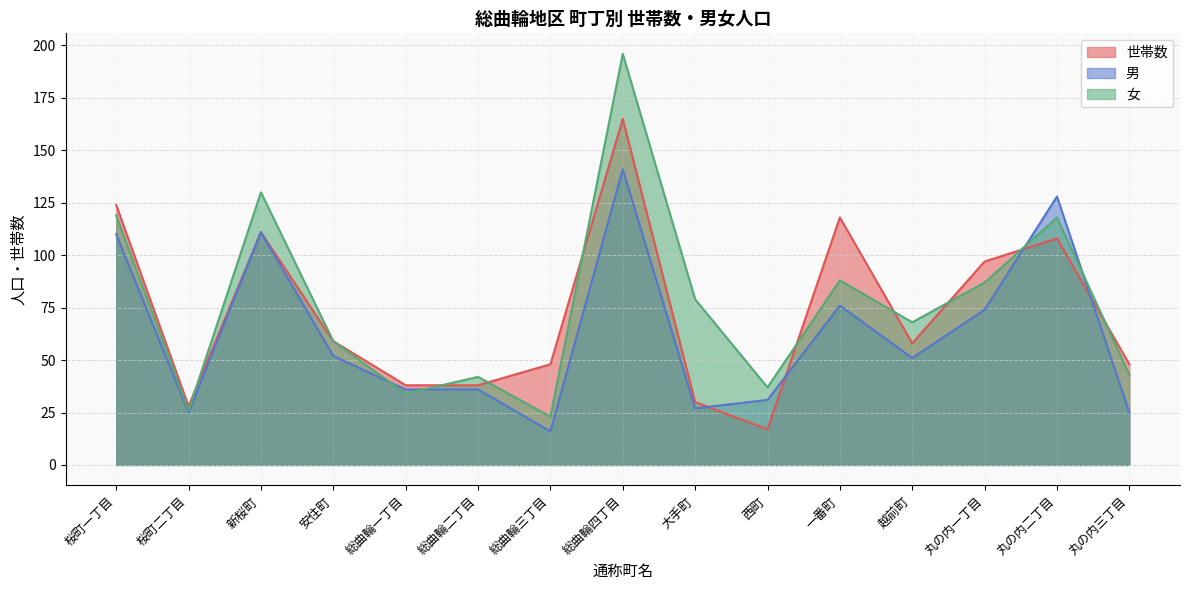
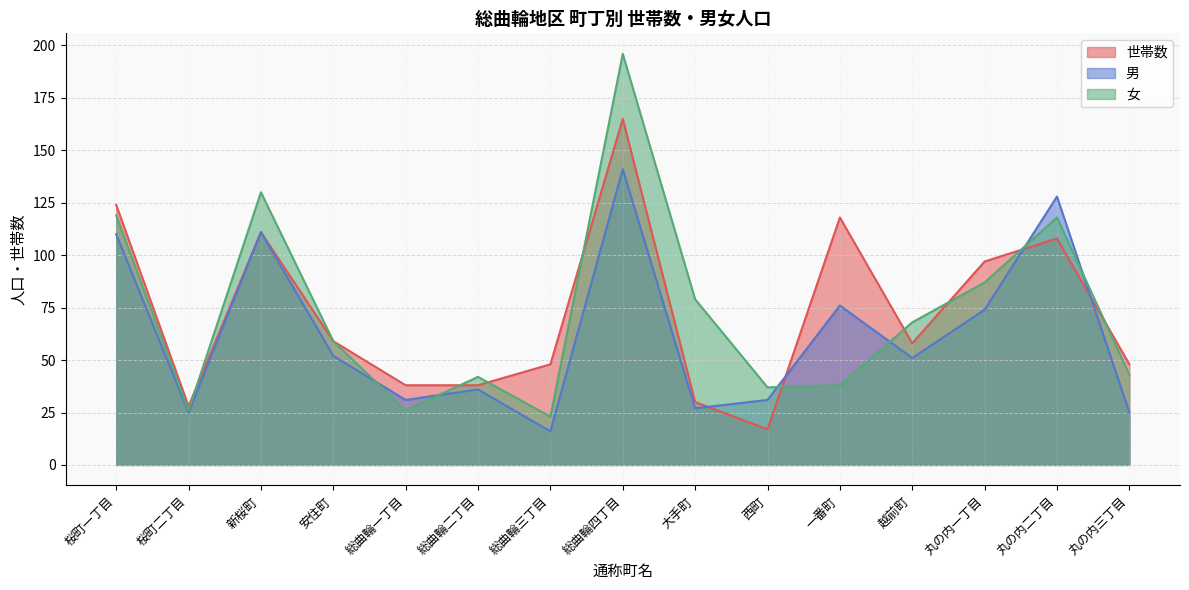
  {
    "世帯数": {
      "桜町一丁目": 124,
      "桜町二丁目": 28,
      "総曲輪一丁目": 38,
      "総曲輪二丁目": 38,
      "総曲輪三丁目": 48,
      "総曲輪四丁目": 165,
      "大手町": 30,
      "西町": 17,
      "一番町": 118,
      "越前町": 58,
      "丸の内一丁目": 97,
      "丸の内二丁目": 108,
      "丸の内三丁目": 48
    },
    "男": {
      "桜町一丁目": 110,
      "安住町": 52,
-     "総曲輪一丁目": 36,
+     "総曲輪一丁目": 31,
      "総曲輪二丁目": 36,
      "総曲輪三丁目": 16,
      "総曲輪四丁目": 141,
      "大手町": 27,
      "西町": 31,
      "一番町": 76,
      "越前町": 51,
      "丸の内一丁目": 74,
      "丸の内二丁目": 128,
      "丸の内三丁目": 25
    },
    "女": {
      "桜町一丁目": 119,
      "新桜町": 130,
-     "総曲輪一丁目": 34,
+     "総曲輪一丁目": 26,
      "総曲輪二丁目": 42,
      "総曲輪三丁目": 23,
      "総曲輪四丁目": 196,
      "大手町": 79,
      "西町": 37,
-     "一番町": 88,
+     "一番町": 38,
      "越前町": 68,
      "丸の内一丁目": 87,
      "丸の内二丁目": 118,
      "丸の内三丁目": 43
    }
  }
